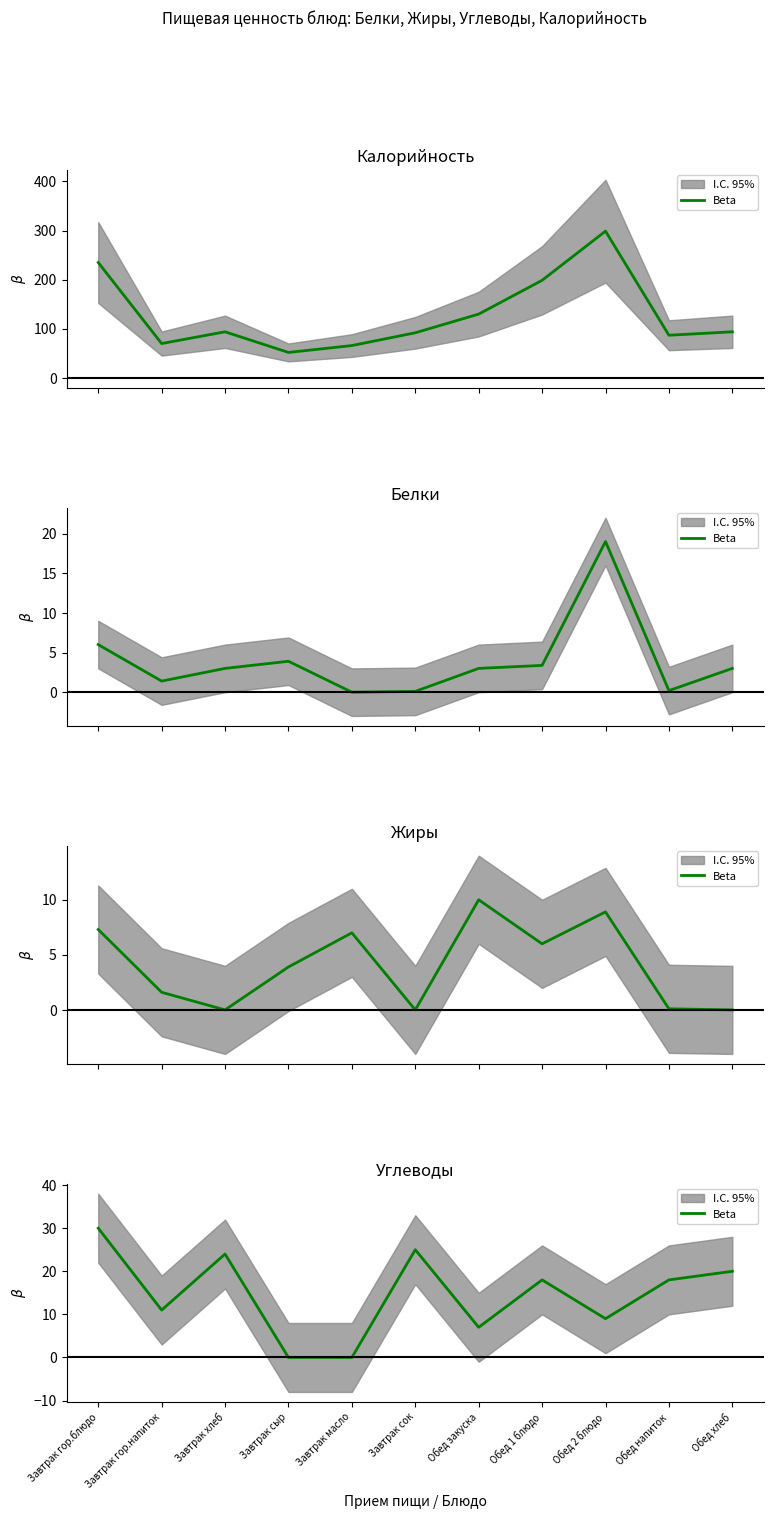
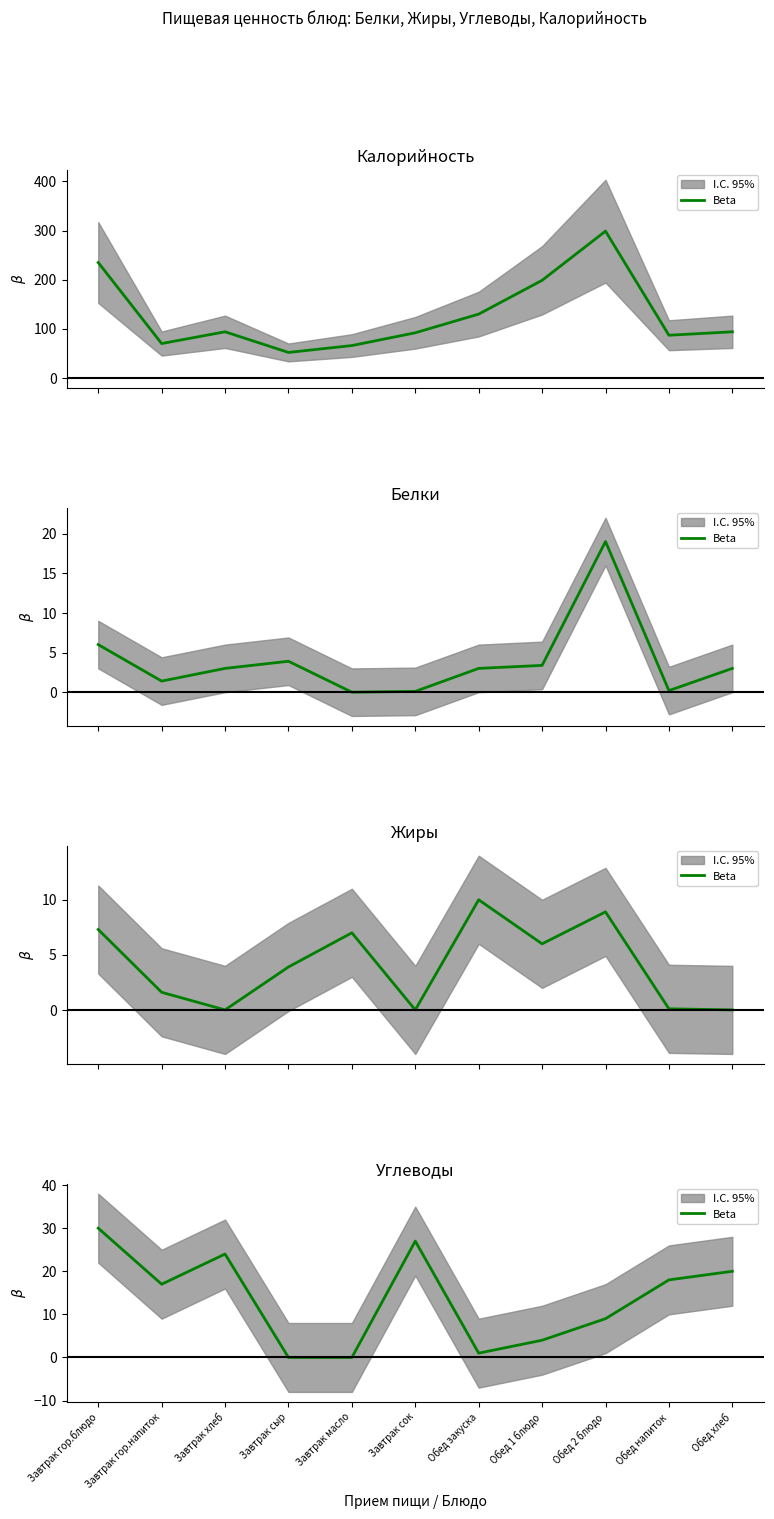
  {
    "Углеводы": {
      "Beta": {
        "Завтрак гор.блюдо": 30,
-       "Завтрак гор.напиток": 11,
+       "Завтрак гор.напиток": 17,
        "Завтрак хлеб": 24,
        "Завтрак сыр": 0,
        "Завтрак масло": 0,
-       "Завтрак сок": 25,
-       "Обед закуска": 7,
-       "Обед 1 блюдо": 18,
+       "Завтрак сок": 27,
+       "Обед закуска": 1,
+       "Обед 1 блюдо": 4,
        "Обед 2 блюдо": 9,
        "Обед напиток": 18,
        "Обед хлеб": 20
      }
    }
  }
